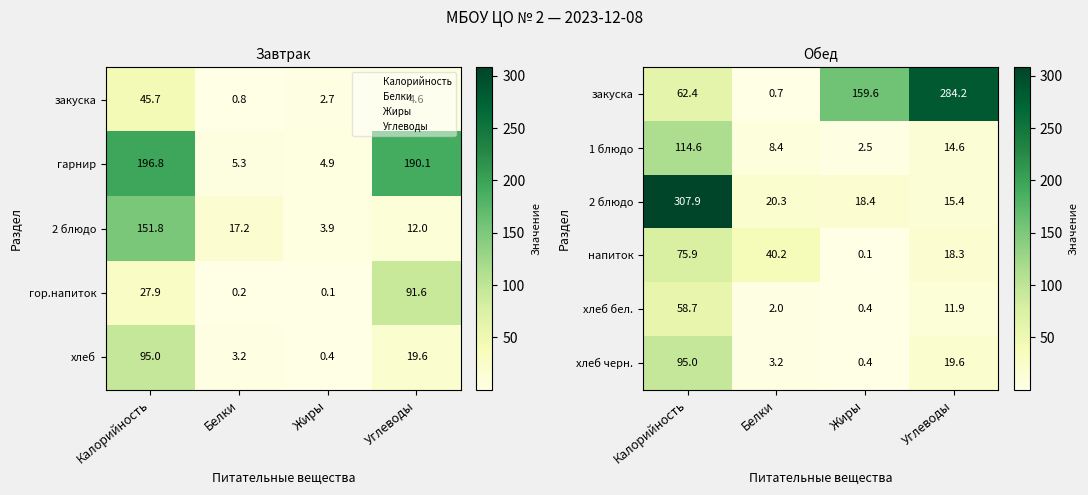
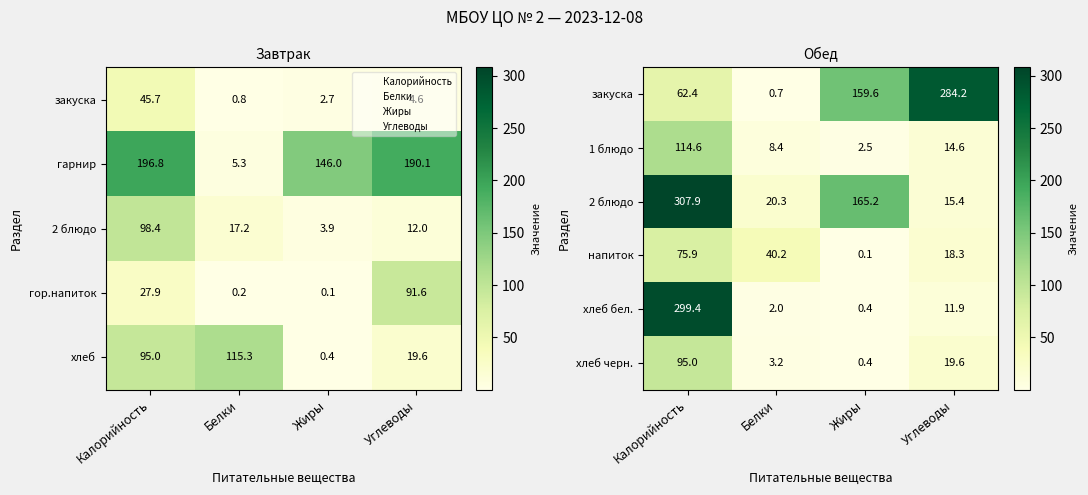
  {
    "Завтрак": {
      "закуска": {
        "Калорийность": 45.7,
        "Белки": 0.8,
        "Жиры": 2.7
      },
      "гарнир": {
        "Калорийность": 196.8,
        "Белки": 5.3,
-       "Жиры": 4.9,
+       "Жиры": 146.0,
        "Углеводы": 190.1
      },
      "2 блюдо": {
-       "Калорийность": 151.8,
+       "Калорийность": 98.4,
        "Белки": 17.2,
        "Жиры": 3.9,
        "Углеводы": 12.0
      },
      "гор.напиток": {
        "Калорийность": 27.9,
        "Белки": 0.2,
        "Жиры": 0.1,
        "Углеводы": 91.6
      },
      "хлеб": {
        "Калорийность": 95.0,
-       "Белки": 3.2,
+       "Белки": 115.3,
        "Жиры": 0.4,
        "Углеводы": 19.6
      }
    },
    "Обед": {
      "закуска": {
        "Калорийность": 62.4,
        "Белки": 0.7,
        "Жиры": 159.6,
        "Углеводы": 284.2
      },
      "1 блюдо": {
        "Калорийность": 114.6,
        "Белки": 8.4,
        "Жиры": 2.5,
        "Углеводы": 14.6
      },
      "2 блюдо": {
        "Калорийность": 307.9,
        "Белки": 20.3,
-       "Жиры": 18.4,
+       "Жиры": 165.2,
        "Углеводы": 15.4
      },
      "напиток": {
        "Калорийность": 75.9,
        "Белки": 40.2,
        "Жиры": 0.1,
        "Углеводы": 18.3
      },
      "хлеб бел.": {
-       "Калорийность": 58.7,
+       "Калорийность": 299.4,
        "Белки": 2.0,
        "Жиры": 0.4,
        "Углеводы": 11.9
      },
      "хлеб черн.": {
        "Калорийность": 95.0,
        "Белки": 3.2,
        "Жиры": 0.4,
        "Углеводы": 19.6
      }
    }
  }
